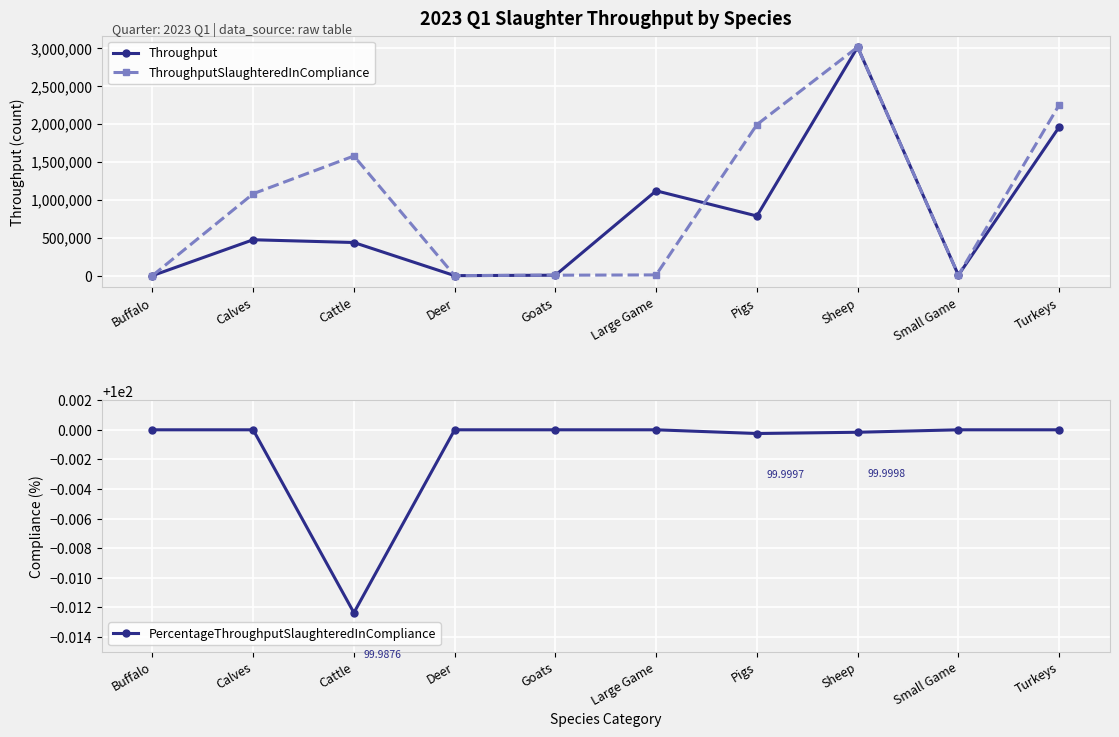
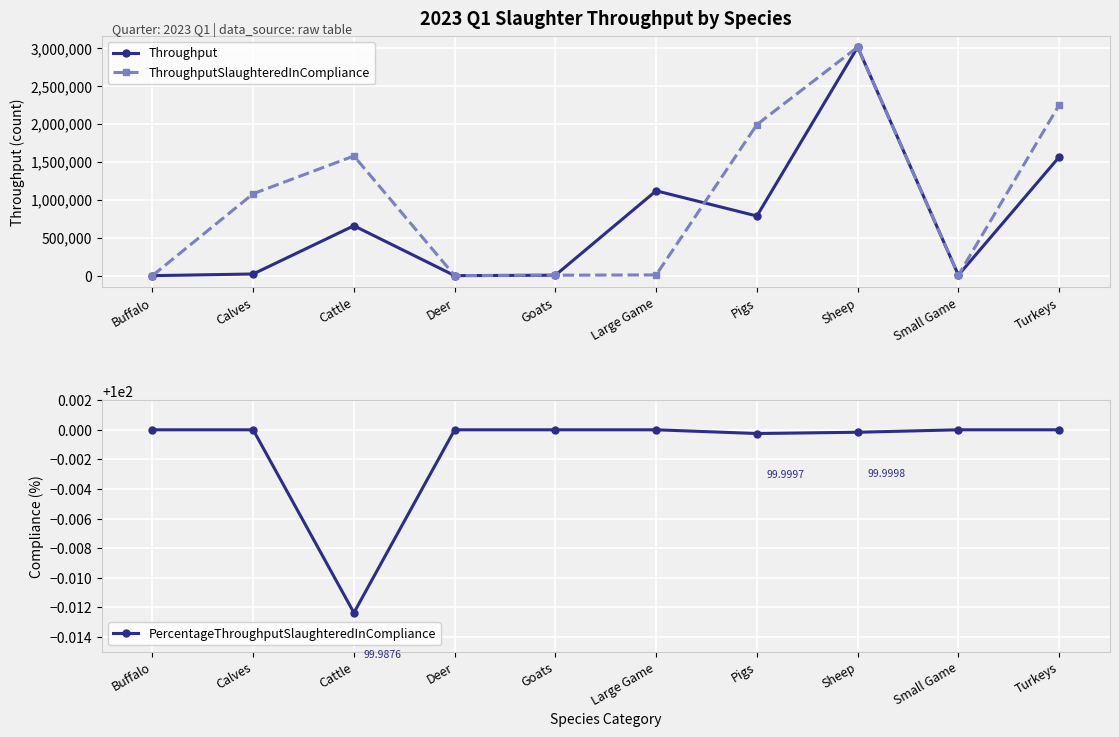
  {
    "2023 Q1 Slaughter Throughput by Species": {
      "Throughput": {
-       "Calves": "500,000",
-       "Cattle": "400,000",
+       "Calves": "0",
+       "Cattle": "700,000",
        "Large Game": "1,100,000",
        "Pigs": "800,000",
-       "Turkeys": "2,000,000"
+       "Turkeys": "1,600,000"
      },
      "ThroughputSlaughteredInCompliance": {
        "Calves": "1,100,000",
        "Cattle": "1,600,000",
        "Large Game": "0",
        "Pigs": "2,000,000",
        "Turkeys": "2,200,000"
      }
    }
  }
